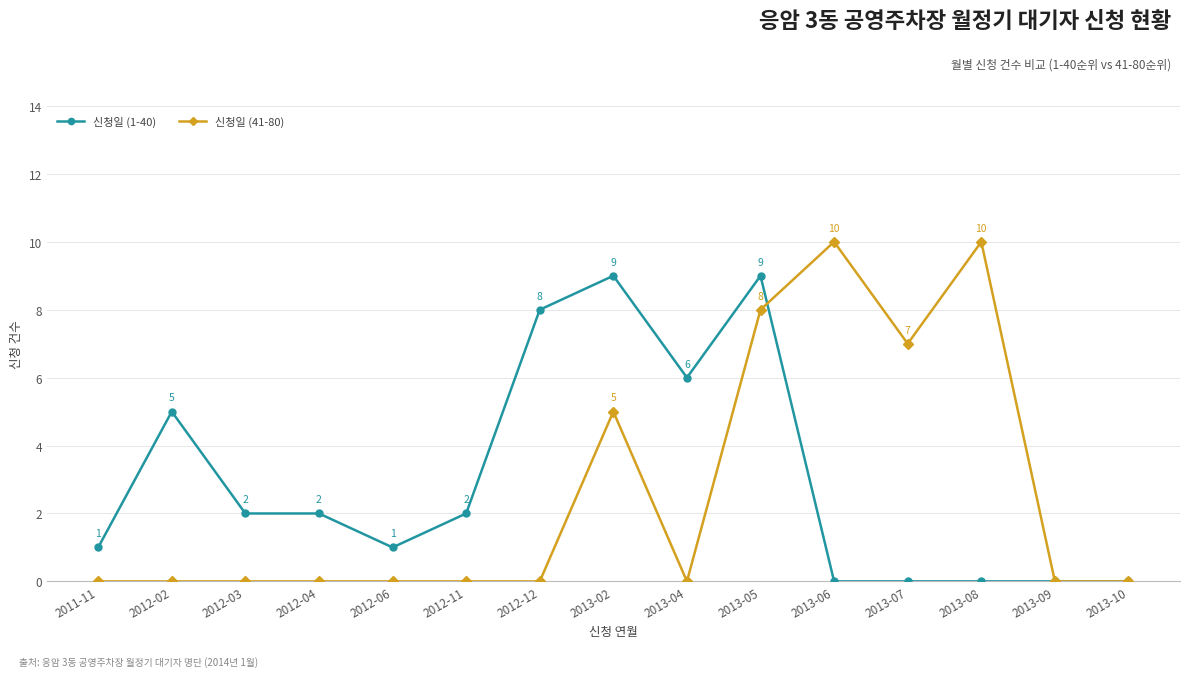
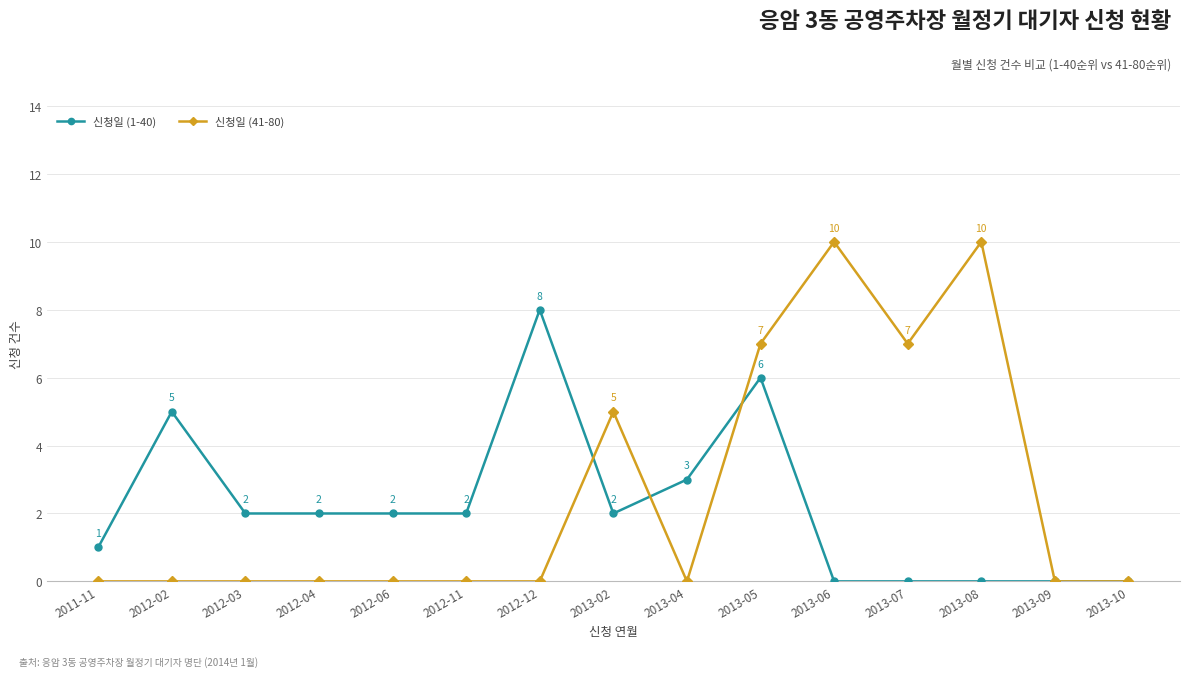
  {
    "신청일 (1-40)": {
      "2011-11": 1,
      "2012-02": 5,
      "2012-03": 2,
      "2012-04": 2,
-     "2012-06": 1,
+     "2012-06": 2,
      "2012-11": 2,
      "2012-12": 8,
-     "2013-02": 9,
-     "2013-04": 6,
-     "2013-05": 9
+     "2013-02": 2,
+     "2013-04": 3,
+     "2013-05": 6
    },
    "신청일 (41-80)": {
      "2013-02": 5,
-     "2013-05": 8,
+     "2013-05": 7,
      "2013-06": 10,
      "2013-07": 7,
      "2013-08": 10
    }
  }
